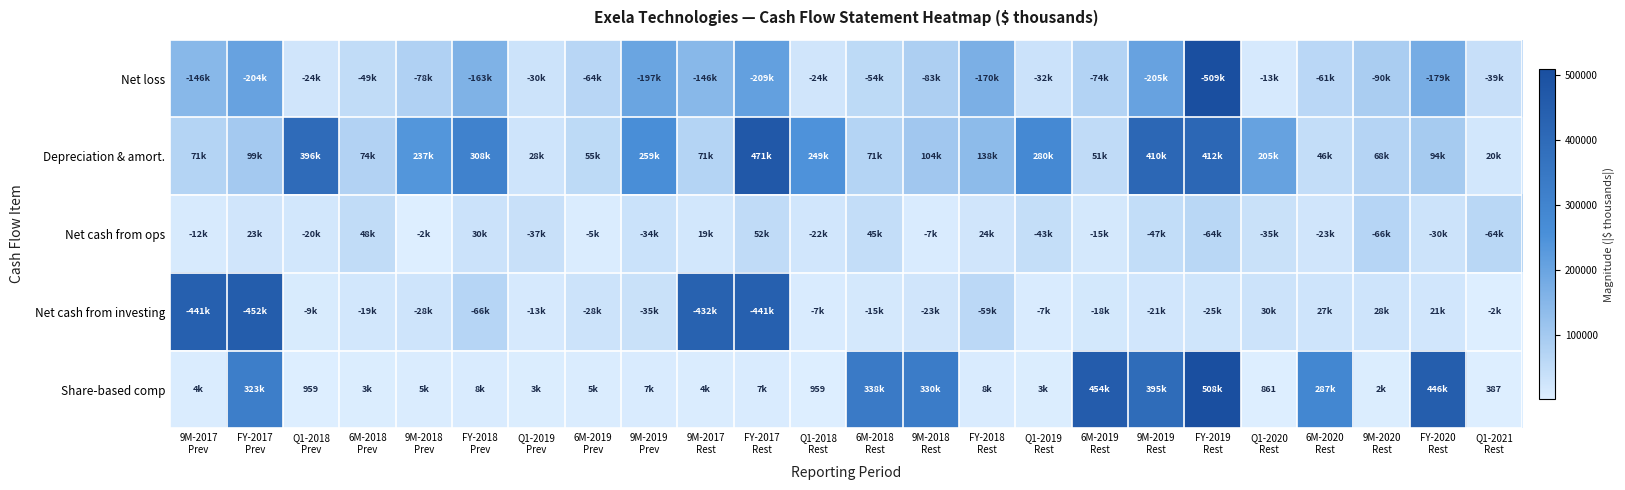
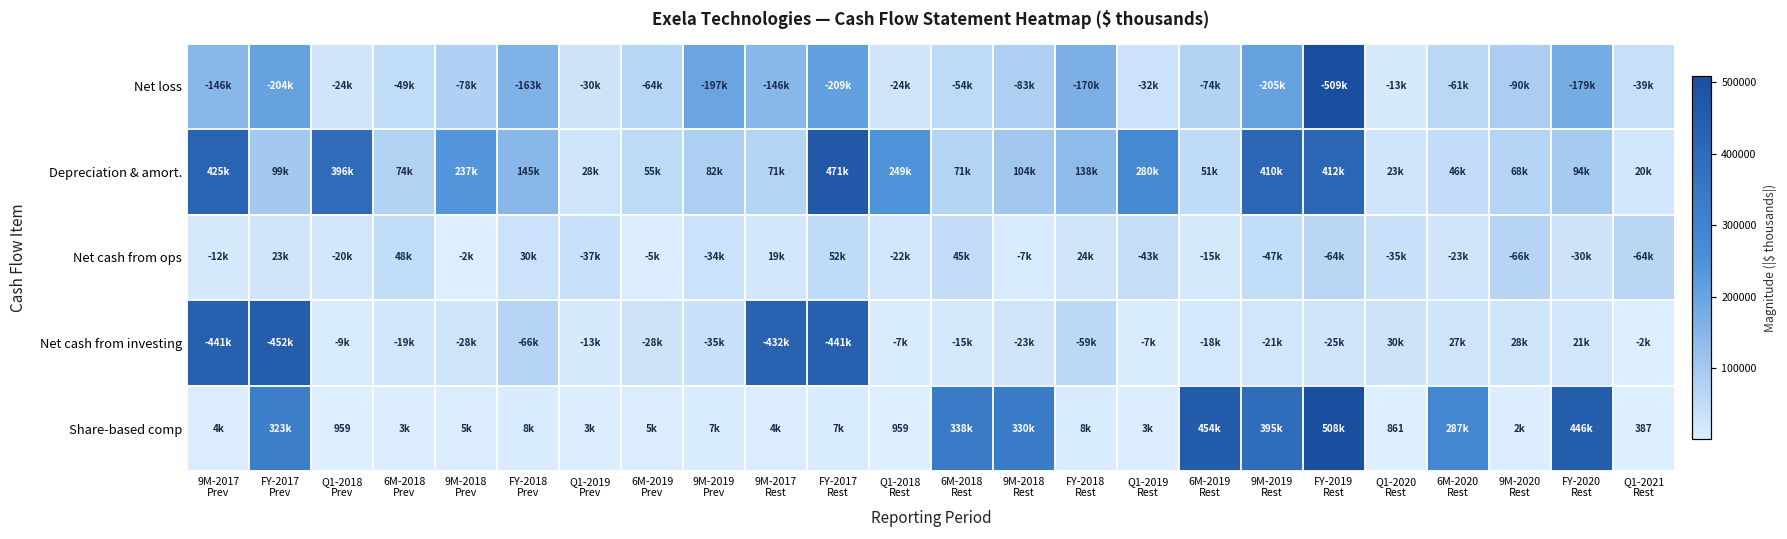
  {
    "Net loss": {
      "9M-2017 Prev": "-146k",
      "FY-2017 Prev": "-204k",
      "Q1-2018 Prev": "-24k",
      "6M-2018 Prev": "-49k",
      "9M-2018 Prev": "-78k",
      "FY-2018 Prev": "-163k",
      "Q1-2019 Prev": "-30k",
      "6M-2019 Prev": "-64k",
      "9M-2019 Prev": "-197k",
      "9M-2017 Rest": "-146k",
      "FY-2017 Rest": "-209k",
      "Q1-2018 Rest": "-24k",
      "6M-2018 Rest": "-54k",
      "9M-2018 Rest": "-83k",
      "FY-2018 Rest": "-170k",
      "Q1-2019 Rest": "-32k",
      "6M-2019 Rest": "-74k",
      "9M-2019 Rest": "-205k",
      "FY-2019 Rest": "-509k",
      "Q1-2020 Rest": "-13k",
      "6M-2020 Rest": "-61k",
      "9M-2020 Rest": "-90k",
      "FY-2020 Rest": "-179k",
      "Q1-2021 Rest": "-39k"
    },
    "Depreciation & amort.": {
-     "9M-2017 Prev": "71k",
+     "9M-2017 Prev": "425k",
      "FY-2017 Prev": "99k",
      "Q1-2018 Prev": "396k",
      "6M-2018 Prev": "74k",
      "9M-2018 Prev": "237k",
-     "FY-2018 Prev": "308k",
+     "FY-2018 Prev": "145k",
      "Q1-2019 Prev": "28k",
      "6M-2019 Prev": "55k",
-     "9M-2019 Prev": "259k",
+     "9M-2019 Prev": "82k",
      "9M-2017 Rest": "71k",
      "FY-2017 Rest": "471k",
      "Q1-2018 Rest": "249k",
      "6M-2018 Rest": "71k",
      "9M-2018 Rest": "104k",
      "FY-2018 Rest": "138k",
      "Q1-2019 Rest": "280k",
      "6M-2019 Rest": "51k",
      "9M-2019 Rest": "410k",
      "FY-2019 Rest": "412k",
-     "Q1-2020 Rest": "205k",
+     "Q1-2020 Rest": "23k",
      "6M-2020 Rest": "46k",
      "9M-2020 Rest": "68k",
      "FY-2020 Rest": "94k",
      "Q1-2021 Rest": "20k"
    },
    "Net cash from ops": {
      "9M-2017 Prev": "-12k",
      "FY-2017 Prev": "23k",
      "Q1-2018 Prev": "-20k",
      "6M-2018 Prev": "48k",
      "9M-2018 Prev": "-2k",
      "FY-2018 Prev": "30k",
      "Q1-2019 Prev": "-37k",
      "6M-2019 Prev": "-5k",
      "9M-2019 Prev": "-34k",
      "9M-2017 Rest": "19k",
      "FY-2017 Rest": "52k",
      "Q1-2018 Rest": "-22k",
      "6M-2018 Rest": "45k",
      "9M-2018 Rest": "-7k",
      "FY-2018 Rest": "24k",
      "Q1-2019 Rest": "-43k",
      "6M-2019 Rest": "-15k",
      "9M-2019 Rest": "-47k",
      "FY-2019 Rest": "-64k",
      "Q1-2020 Rest": "-35k",
      "6M-2020 Rest": "-23k",
      "9M-2020 Rest": "-66k",
      "FY-2020 Rest": "-30k",
      "Q1-2021 Rest": "-64k"
    },
    "Net cash from investing": {
      "9M-2017 Prev": "-441k",
      "FY-2017 Prev": "-452k",
      "Q1-2018 Prev": "-9k",
      "6M-2018 Prev": "-19k",
      "9M-2018 Prev": "-28k",
      "FY-2018 Prev": "-66k",
      "Q1-2019 Prev": "-13k",
      "6M-2019 Prev": "-28k",
      "9M-2019 Prev": "-35k",
      "9M-2017 Rest": "-432k",
      "FY-2017 Rest": "-441k",
      "Q1-2018 Rest": "-7k",
      "6M-2018 Rest": "-15k",
      "9M-2018 Rest": "-23k",
      "FY-2018 Rest": "-59k",
      "Q1-2019 Rest": "-7k",
      "6M-2019 Rest": "-18k",
      "9M-2019 Rest": "-21k",
      "FY-2019 Rest": "-25k",
      "Q1-2020 Rest": "30k",
      "6M-2020 Rest": "27k",
      "9M-2020 Rest": "28k",
      "FY-2020 Rest": "21k",
      "Q1-2021 Rest": "-2k"
    },
    "Share-based comp": {
      "9M-2017 Prev": "4k",
      "FY-2017 Prev": "323k",
      "Q1-2018 Prev": "959",
      "6M-2018 Prev": "3k",
      "9M-2018 Prev": "5k",
      "FY-2018 Prev": "8k",
      "Q1-2019 Prev": "3k",
      "6M-2019 Prev": "5k",
      "9M-2019 Prev": "7k",
      "9M-2017 Rest": "4k",
      "FY-2017 Rest": "7k",
      "Q1-2018 Rest": "959",
      "6M-2018 Rest": "338k",
      "9M-2018 Rest": "330k",
      "FY-2018 Rest": "8k",
      "Q1-2019 Rest": "3k",
      "6M-2019 Rest": "454k",
      "9M-2019 Rest": "395k",
      "FY-2019 Rest": "508k",
      "Q1-2020 Rest": "861",
      "6M-2020 Rest": "287k",
      "9M-2020 Rest": "2k",
      "FY-2020 Rest": "446k",
      "Q1-2021 Rest": "387"
    }
  }
